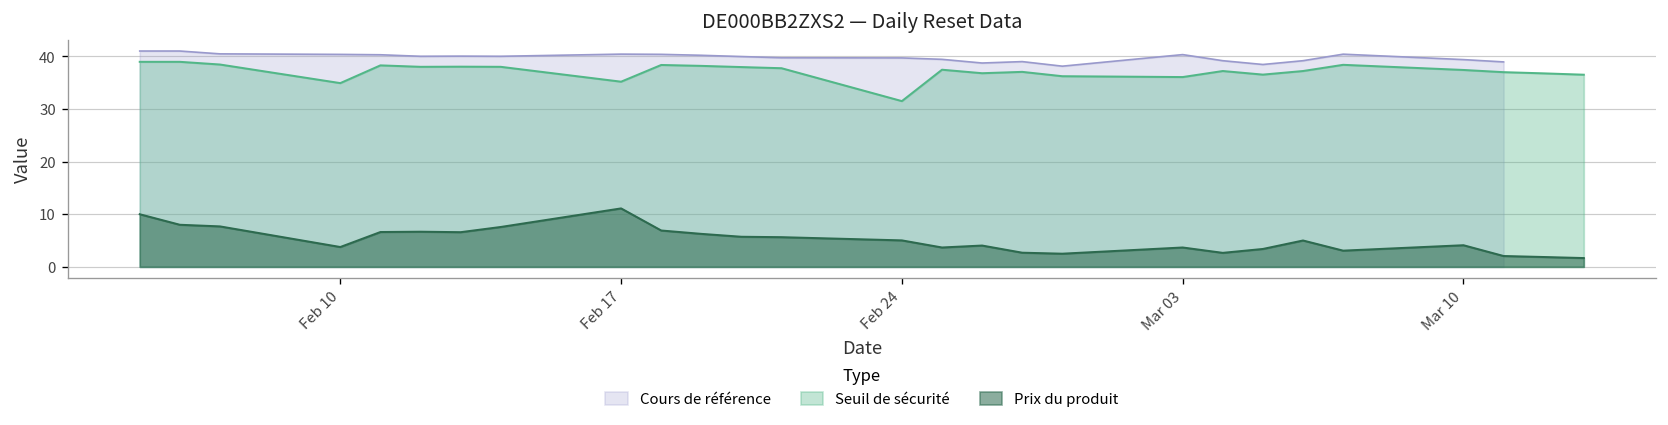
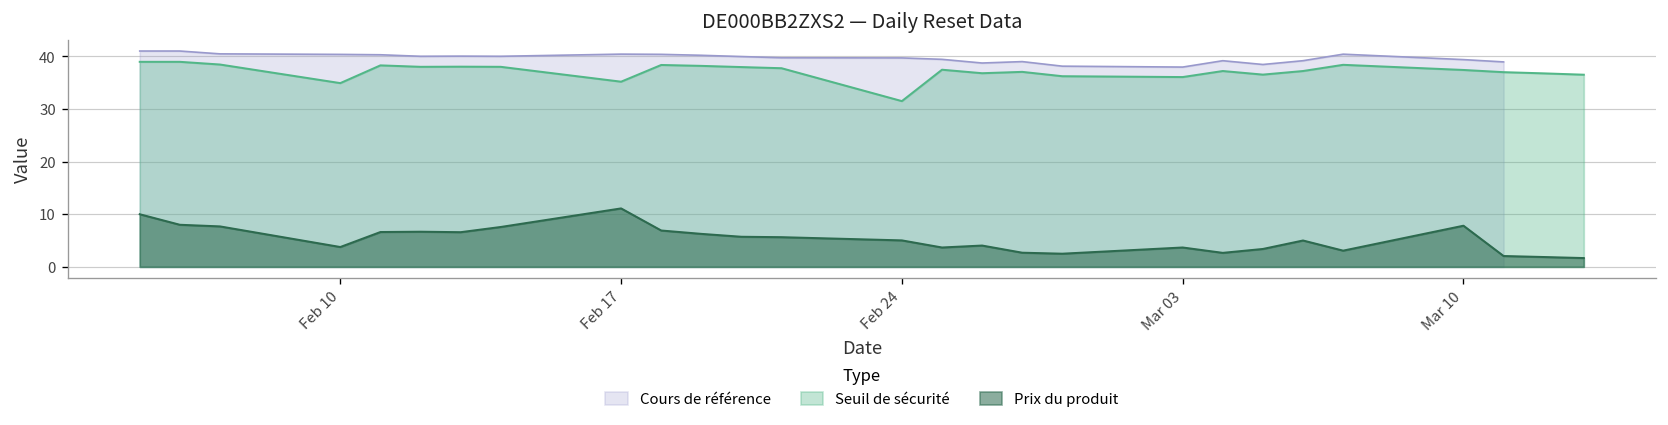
  {
    "Cours de référence": {
      "Feb 10": 40,
      "Feb 17": 40,
      "Feb 24": 40,
-     "Mar 03": 40,
+     "Mar 03": 38,
      "Mar 10": 39
    },
    "Seuil de sécurité": {
      "Feb 10": 35,
      "Feb 17": 35,
      "Feb 24": 32,
      "Mar 03": 36,
      "Mar 10": 37
    },
    "Prix du produit": {
      "Feb 10": 4,
      "Feb 17": 11,
      "Feb 24": 5,
      "Mar 03": 4,
-     "Mar 10": 4
+     "Mar 10": 8
    }
  }
